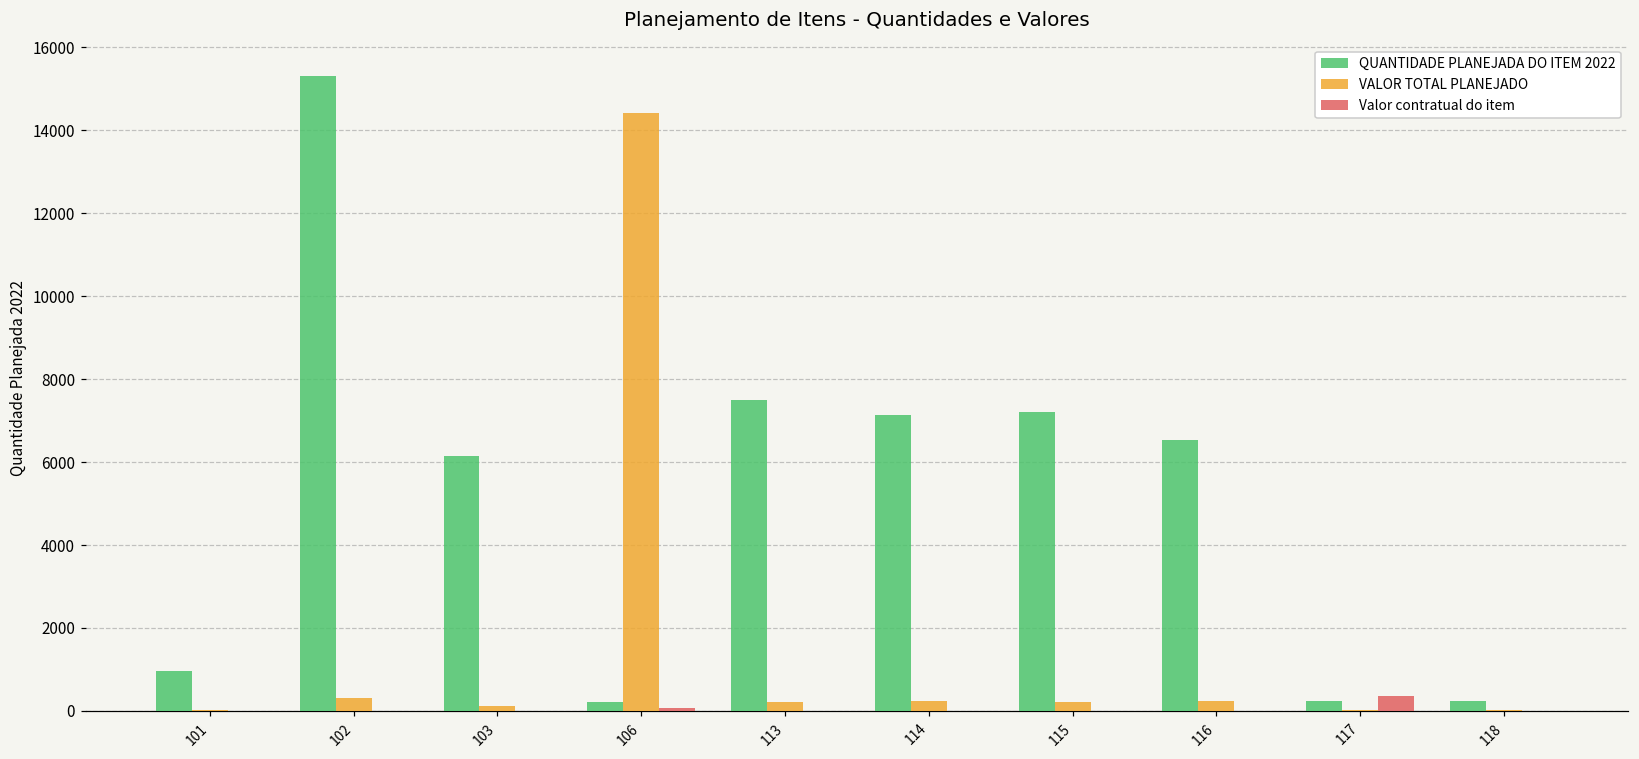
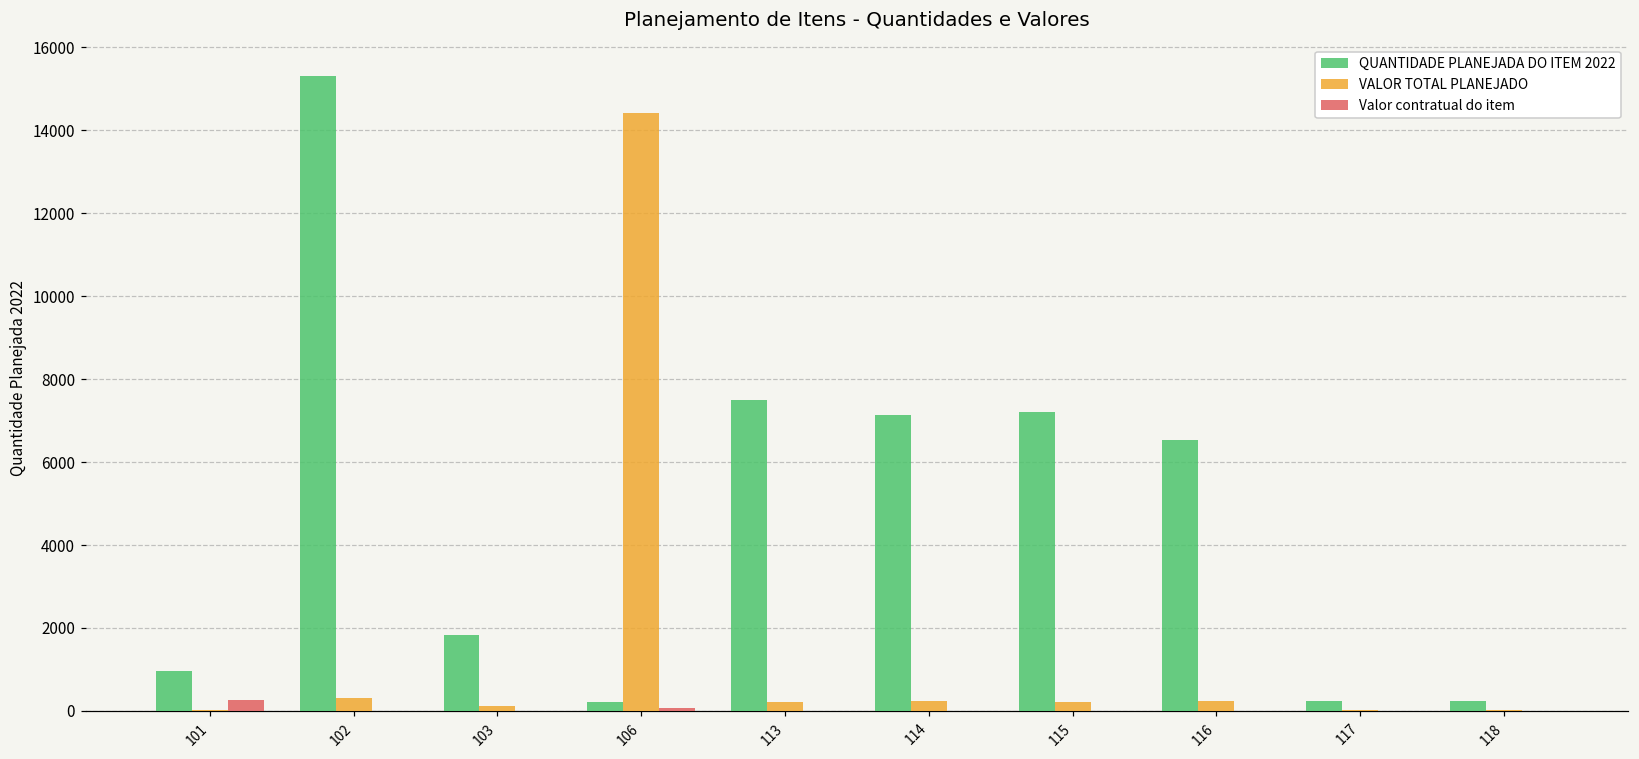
  {
    "QUANTIDADE PLANEJADA DO ITEM 2022": {
      "101": 1000,
      "102": 15300,
-     "103": 6200,
+     "103": 1800,
      "106": 200,
      "113": 7500,
      "114": 7100,
      "115": 7200,
      "116": 6500,
      "117": 200,
      "118": 200
    },
    "VALOR TOTAL PLANEJADO": {
      "102": 300,
      "103": 100,
      "106": 14400,
      "113": 200,
      "114": 200,
      "115": 200,
      "116": 200
    },
    "Valor contratual do item": {
-     "101": 0,
+     "101": 300,
      "106": 100,
-     "117": 400
+     "117": 0
    }
  }
